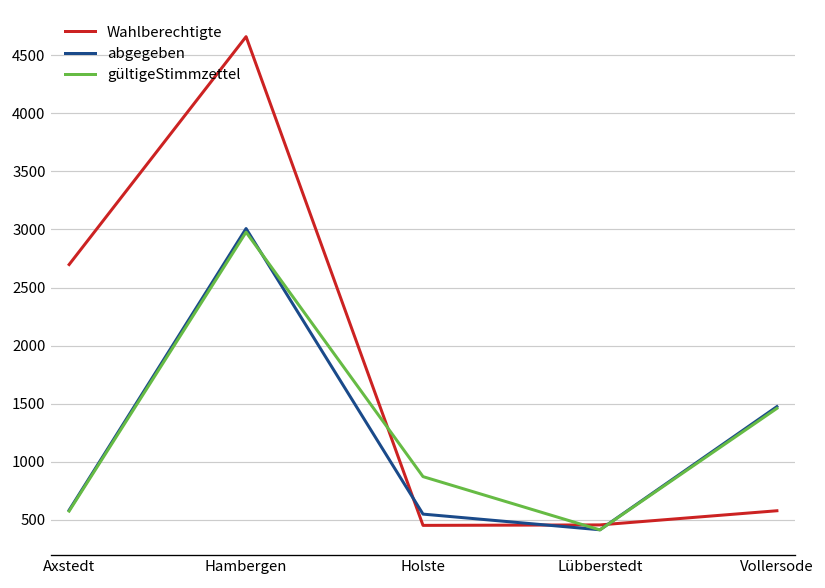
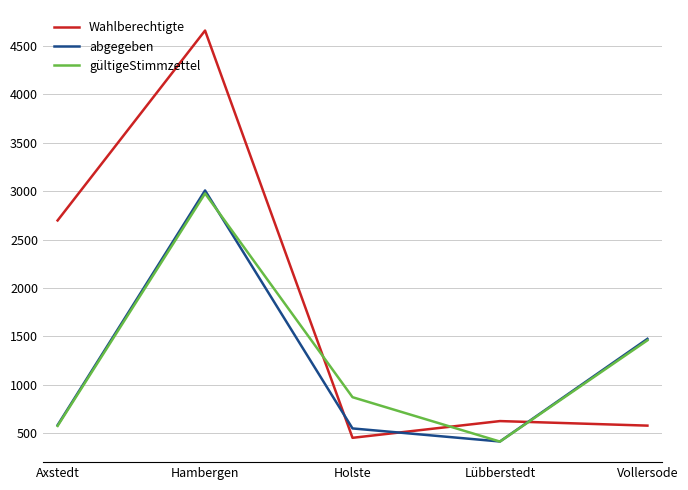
  {
    "Wahlberechtigte": {
      "Axstedt": 2700,
      "Hambergen": 4700,
      "Holste": 500,
-     "Lübberstedt": 500,
+     "Lübberstedt": 600,
      "Vollersode": 600
    },
    "abgegeben": {
      "Hambergen": 3000,
      "Holste": 500
    },
    "gültigeStimmzettel": {
      "Hambergen": 3000,
      "Holste": 900
    }
  }
